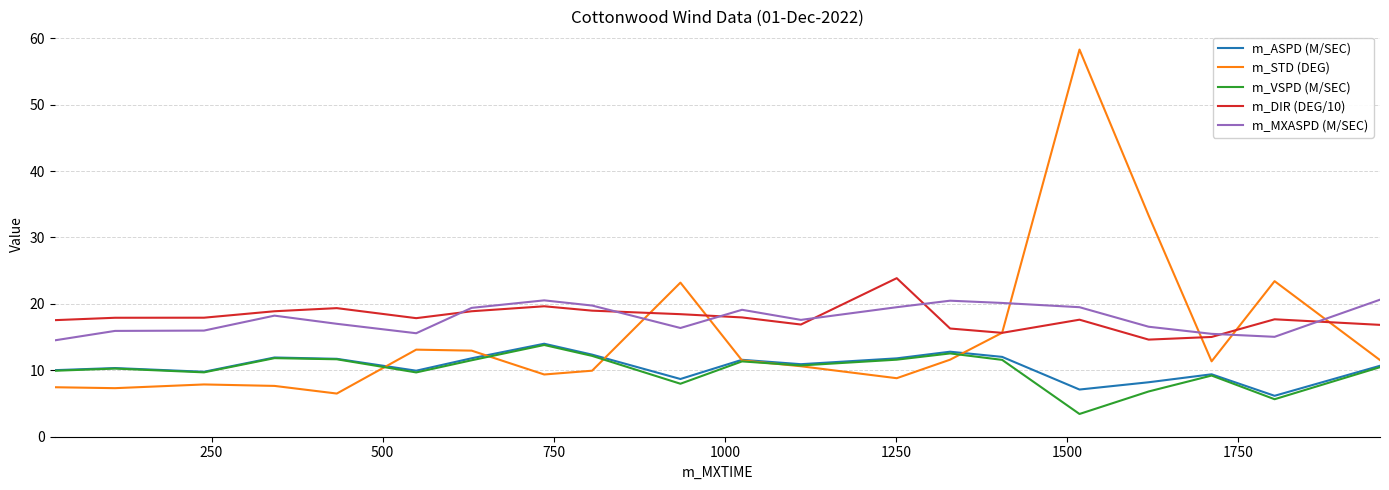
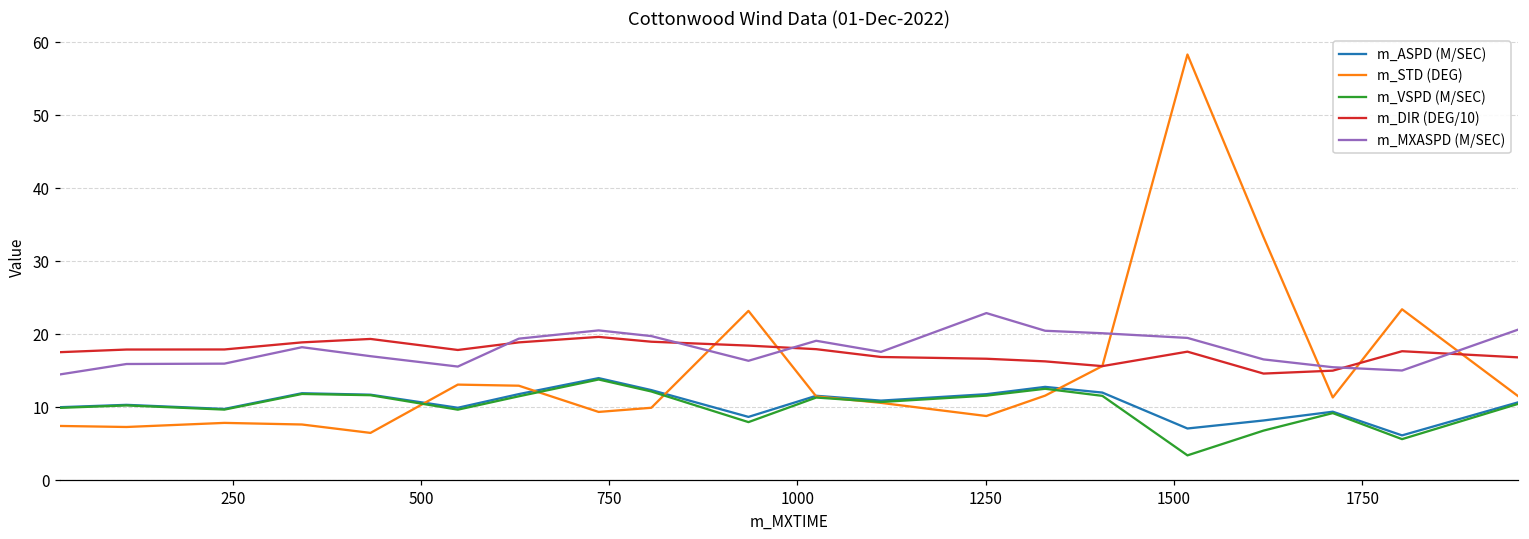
  {
    "m_STD (DEG)": {
      "1250": 9
    },
    "m_DIR (DEG/10)": {
-     "1250": 24
+     "1250": 17
    },
    "m_MXASPD (M/SEC)": {
-     "1250": 20
+     "1250": 23
    }
  }
